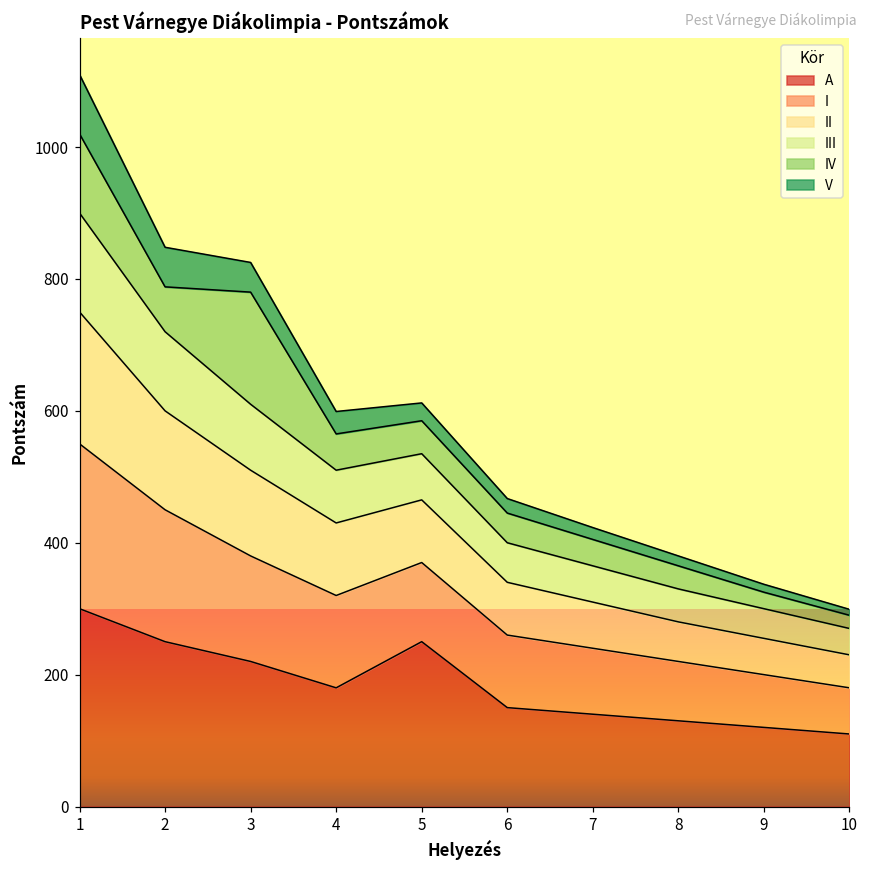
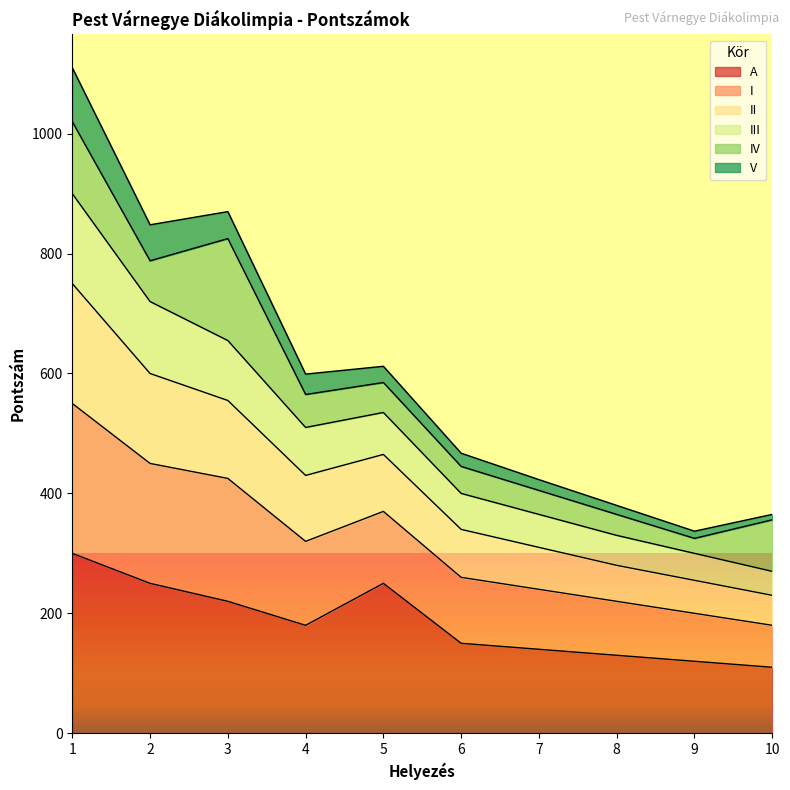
  {
    "A": {
      "1": 300,
      "2": 250,
      "3": 220,
      "4": 180,
      "5": 250,
      "6": 150,
      "7": 140,
      "8": 130,
      "9": 120,
      "10": 110
    },
    "I": {
      "1": 250,
      "2": 200,
-     "3": 160,
+     "3": 210,
      "4": 140,
      "5": 120,
      "6": 110,
      "7": 100,
      "8": 90,
      "9": 80,
      "10": 70
    },
    "IV": {
      "1": 120,
      "2": 70,
      "3": 170,
      "4": 60,
      "5": 50,
      "6": 50,
      "7": 40,
      "8": 40,
      "9": 30,
-     "10": 20
+     "10": 90
    },
    "V": {
      "1": 90,
      "2": 60,
      "3": 50,
      "4": 30,
      "5": 30,
      "6": 20,
      "7": 20,
      "8": 20,
      "9": 10,
      "10": 10
    }
  }
